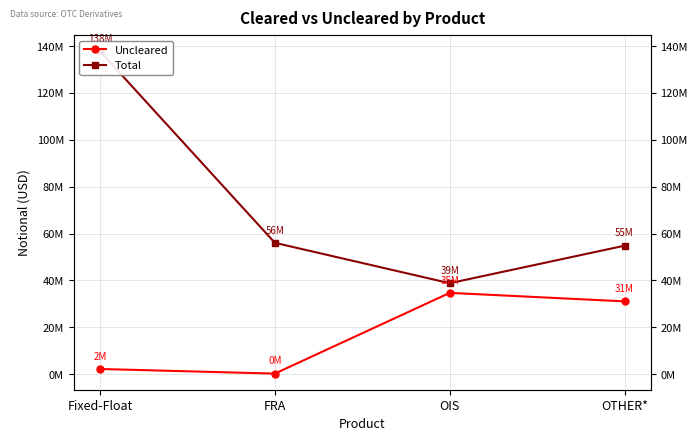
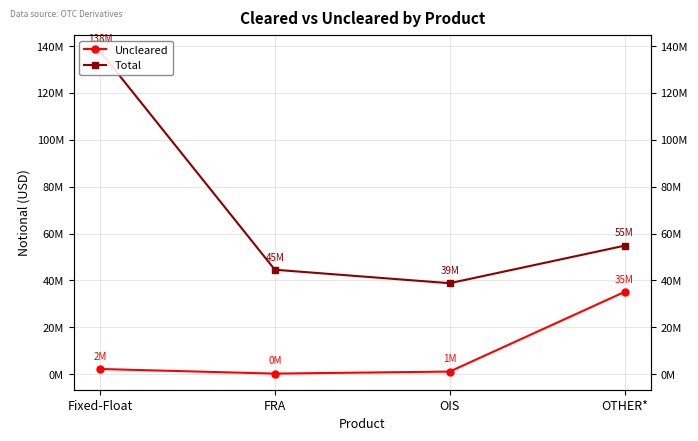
  {
    "Uncleared": {
      "Fixed-Float": "2M",
-     "OIS": "35M",
-     "OTHER*": "31M"
+     "OIS": "1M",
+     "OTHER*": "35M"
    },
    "Total": {
-     "FRA": "56M",
+     "FRA": "45M",
      "OIS": "39M",
      "OTHER*": "55M"
    }
  }
